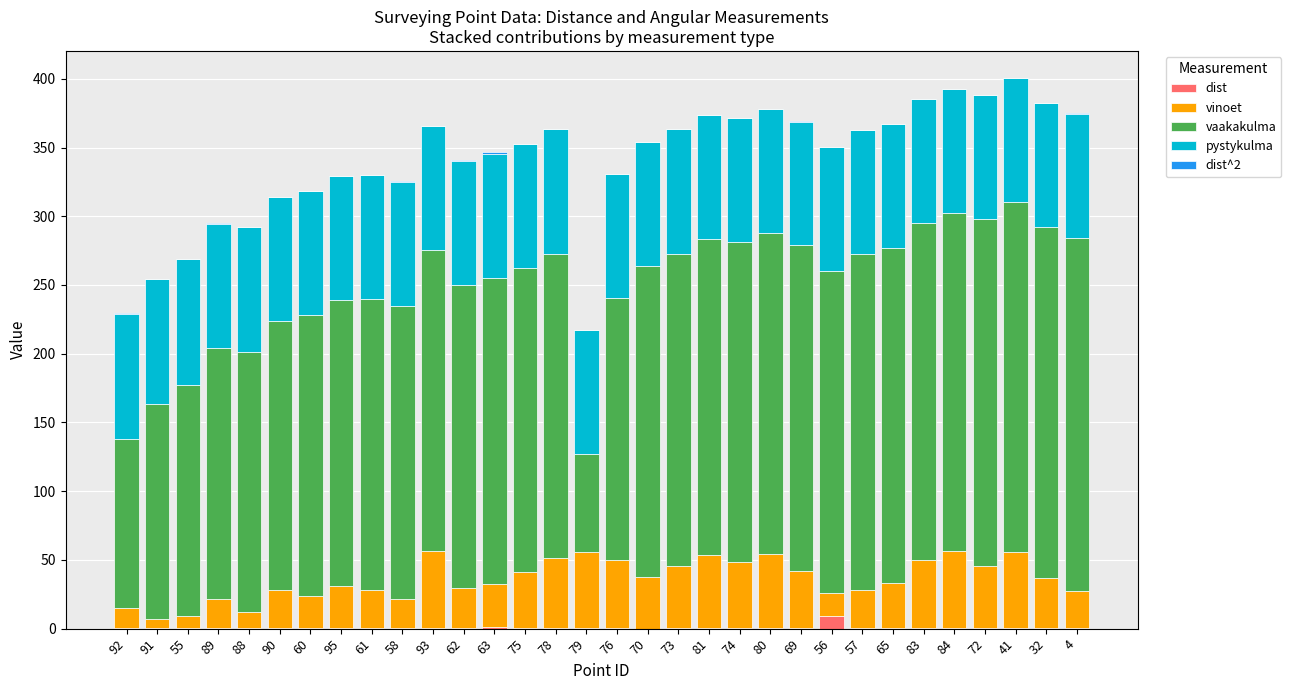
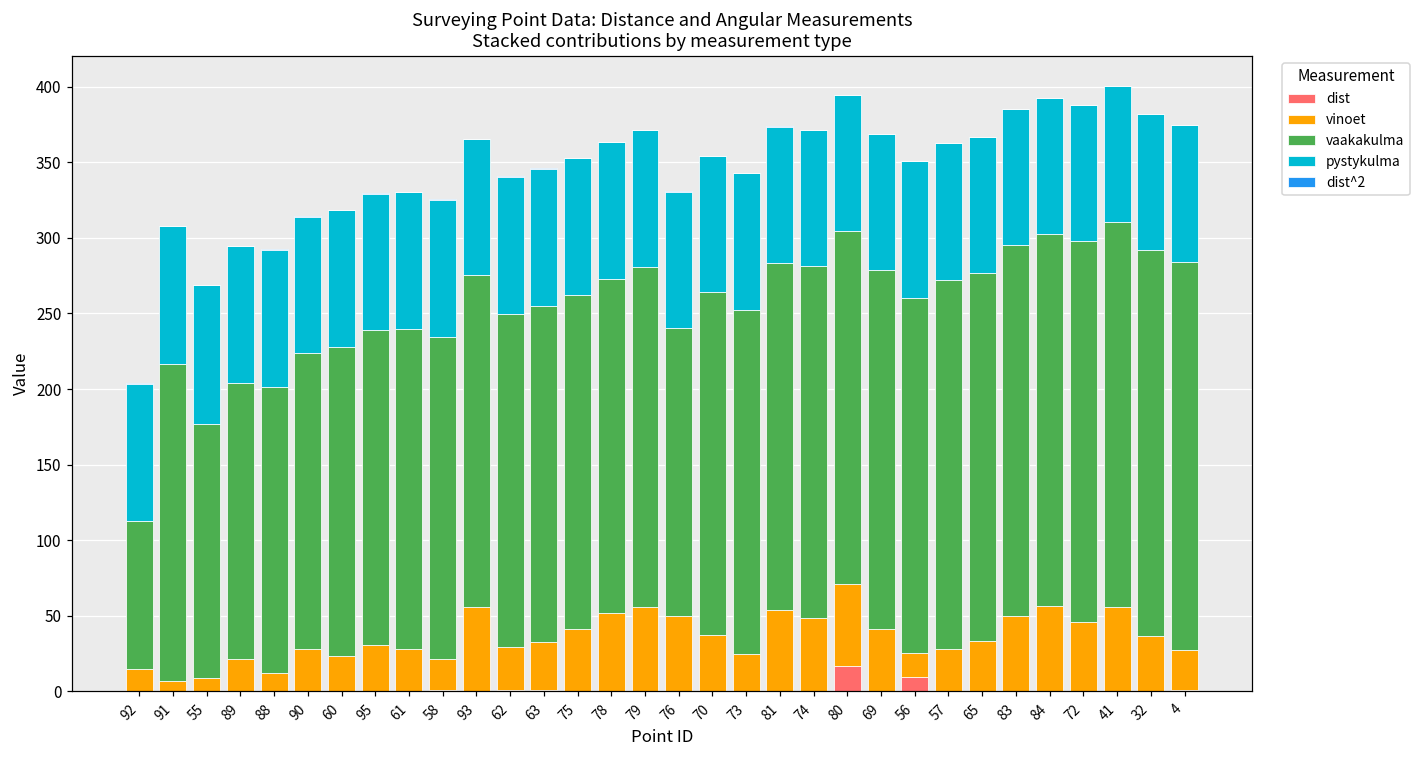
  {
    "dist": {
-     "80": 0,
+     "80": 17,
      "56": 9
    },
    "vinoet": {
      "92": 14,
      "91": 6,
      "55": 9,
      "89": 21,
      "88": 12,
      "90": 28,
      "60": 24,
      "95": 30,
      "61": 28,
      "58": 21,
      "93": 56,
      "62": 29,
      "63": 32,
      "75": 41,
      "78": 51,
      "79": 55,
      "76": 50,
      "70": 37,
-     "73": 45,
+     "73": 25,
      "81": 53,
      "74": 48,
      "80": 54,
      "69": 41,
      "56": 16,
      "57": 27,
      "65": 33,
      "83": 49,
      "84": 56,
      "72": 46,
      "41": 56,
      "32": 36,
      "4": 27
    },
    "vaakakulma": {
-     "92": 123,
-     "91": 156,
+     "92": 98,
+     "91": 210,
      "55": 168,
      "89": 183,
      "88": 189,
      "90": 195,
      "60": 204,
      "95": 208,
      "61": 212,
      "58": 213,
      "93": 219,
      "62": 220,
      "63": 223,
      "75": 221,
      "78": 221,
-     "79": 71,
+     "79": 225,
      "76": 191,
      "70": 227,
      "73": 227,
      "81": 230,
      "74": 233,
      "80": 234,
      "69": 237,
      "56": 235,
      "57": 245,
      "65": 243,
      "83": 245,
      "84": 246,
      "72": 252,
      "41": 255,
      "32": 255,
      "4": 257
    }
  }
